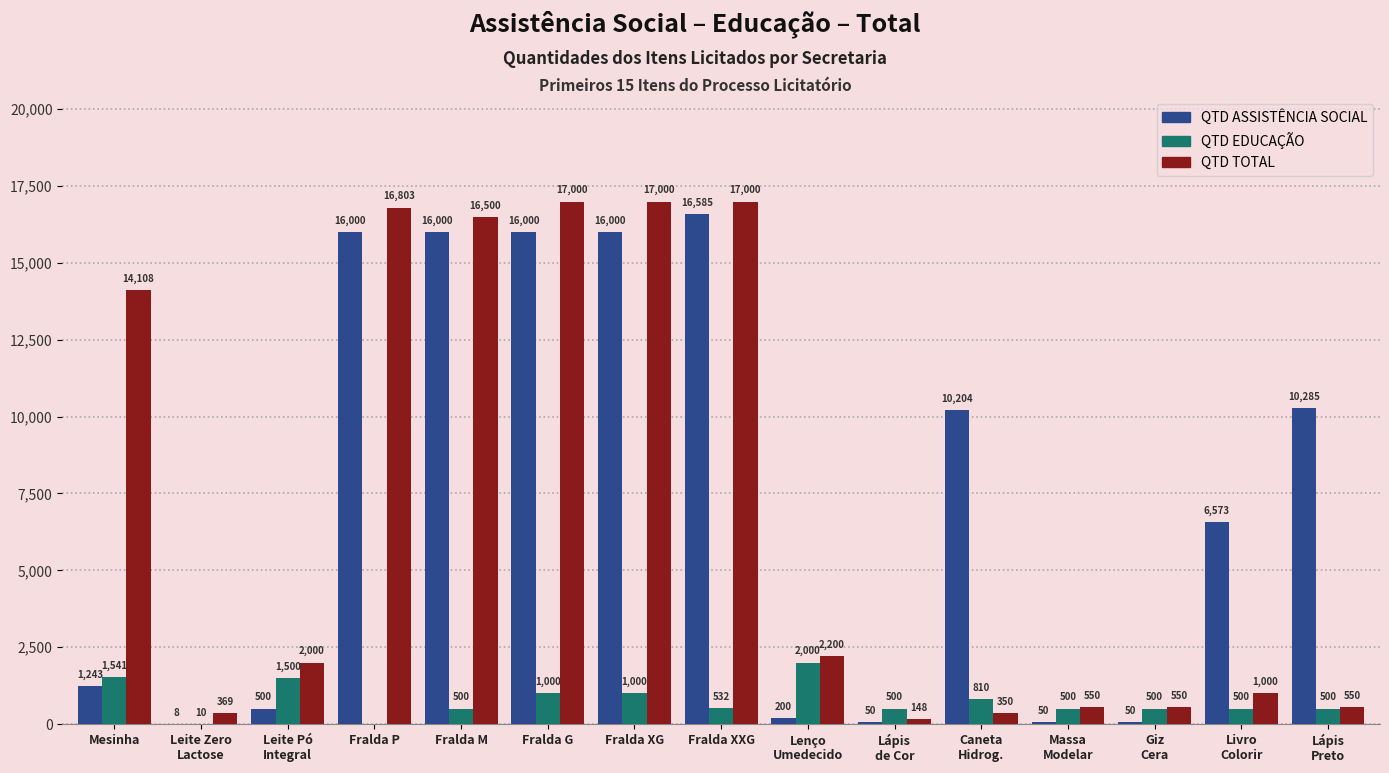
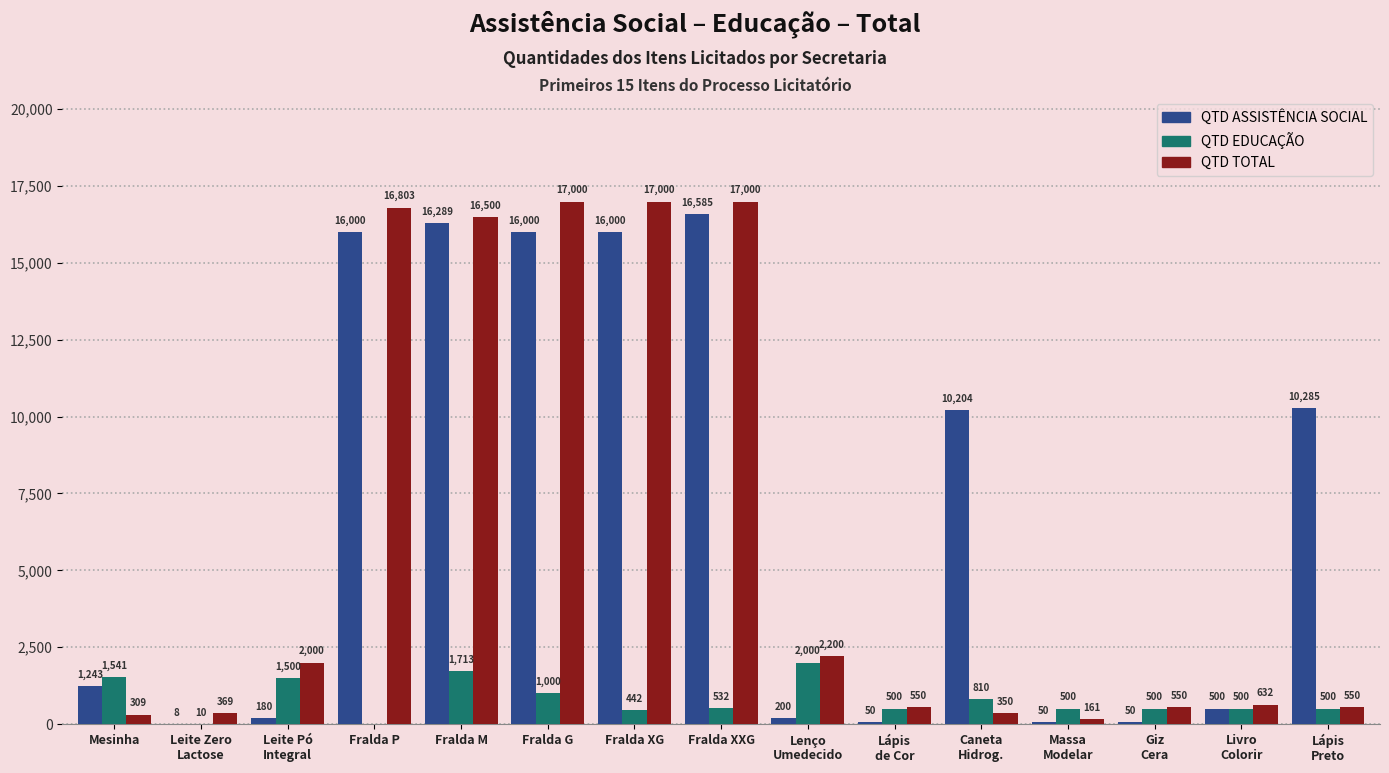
  {
    "QTD ASSISTÊNCIA SOCIAL": {
      "Mesinha": "1,243",
      "Leite Zero Lactose": "8",
-     "Leite Pó Integral": "500",
+     "Leite Pó Integral": "180",
      "Fralda P": "16,000",
-     "Fralda M": "16,000",
+     "Fralda M": "16,289",
      "Fralda G": "16,000",
      "Fralda XG": "16,000",
      "Fralda XXG": "16,585",
      "Lenço Umedecido": "200",
      "Lápis de Cor": "50",
      "Caneta Hidrog.": "10,204",
      "Massa Modelar": "50",
      "Giz Cera": "50",
-     "Livro Colorir": "6,573",
+     "Livro Colorir": "500",
      "Lápis Preto": "10,285"
    },
    "QTD EDUCAÇÃO": {
      "Mesinha": "1,541",
      "Leite Zero Lactose": "10",
      "Leite Pó Integral": "1,500",
-     "Fralda M": "500",
+     "Fralda M": "1,713",
      "Fralda G": "1,000",
-     "Fralda XG": "1,000",
+     "Fralda XG": "442",
      "Fralda XXG": "532",
      "Lenço Umedecido": "2,000",
      "Lápis de Cor": "500",
      "Caneta Hidrog.": "810",
      "Massa Modelar": "500",
      "Giz Cera": "500",
      "Livro Colorir": "500",
      "Lápis Preto": "500"
    },
    "QTD TOTAL": {
-     "Mesinha": "14,108",
+     "Mesinha": "309",
      "Leite Zero Lactose": "369",
      "Leite Pó Integral": "2,000",
      "Fralda P": "16,803",
      "Fralda M": "16,500",
      "Fralda G": "17,000",
      "Fralda XG": "17,000",
      "Fralda XXG": "17,000",
      "Lenço Umedecido": "2,200",
-     "Lápis de Cor": "148",
+     "Lápis de Cor": "550",
      "Caneta Hidrog.": "350",
-     "Massa Modelar": "550",
+     "Massa Modelar": "161",
      "Giz Cera": "550",
-     "Livro Colorir": "1,000",
+     "Livro Colorir": "632",
      "Lápis Preto": "550"
    }
  }
